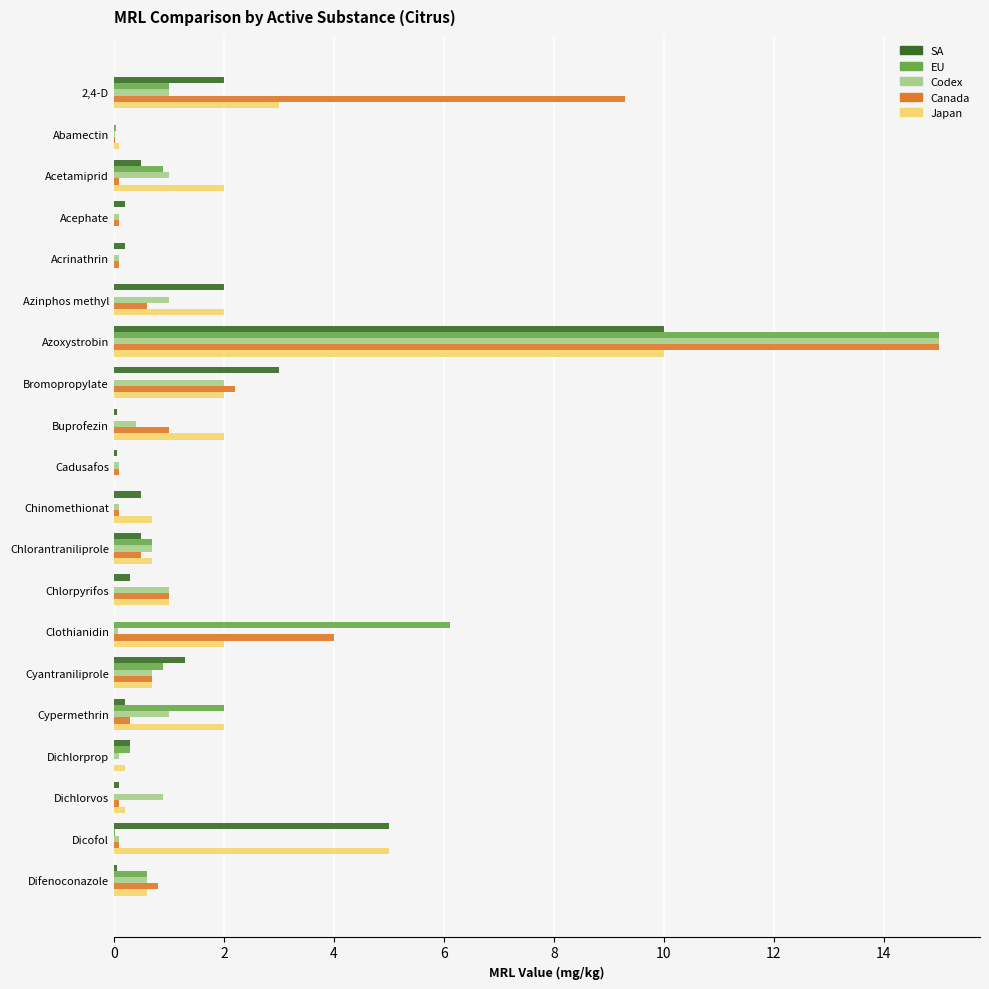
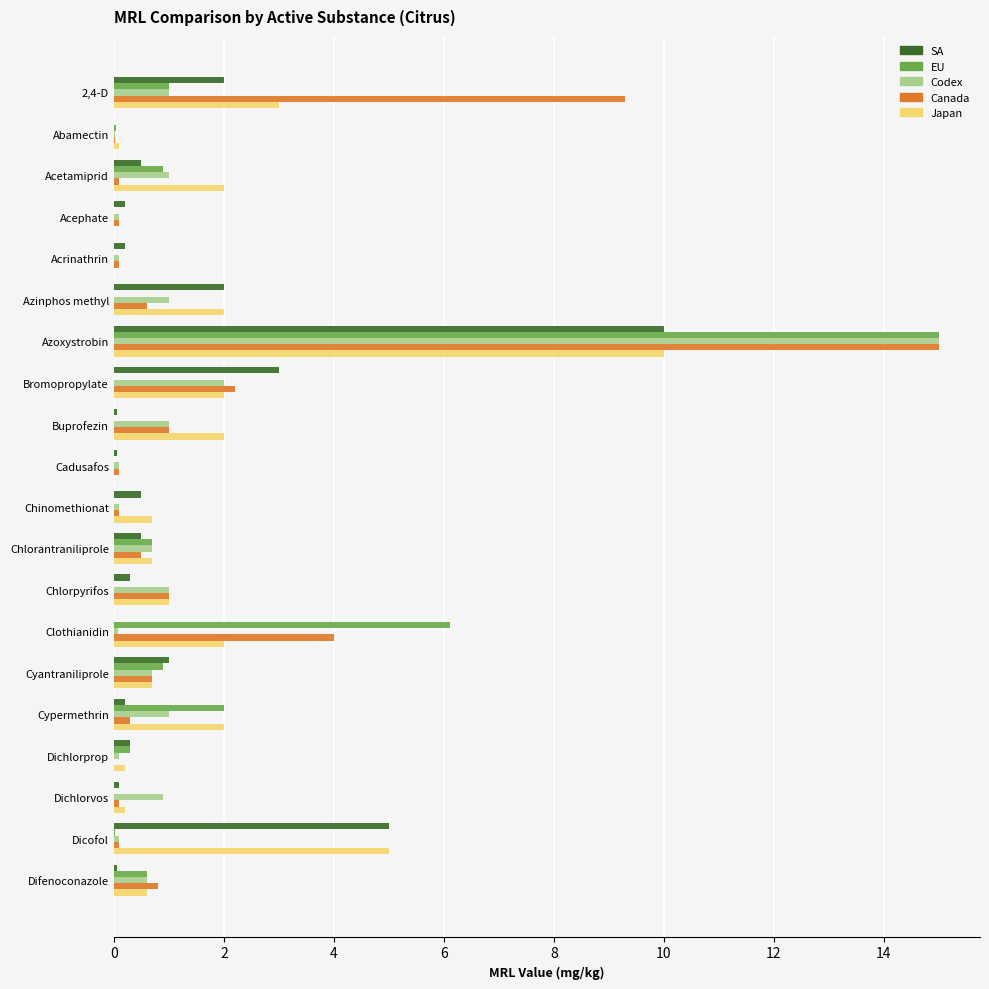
  {
    "SA": {
      "2,4-D": 2.0,
      "Acetamiprid": 0.5,
      "Acephate": 0.2,
      "Acrinathrin": 0.2,
      "Azinphos methyl": 2.0,
      "Azoxystrobin": 10.0,
      "Bromopropylate": 3.0,
      "Buprofezin": 0.1,
      "Cadusafos": 0.1,
      "Chinomethionat": 0.5,
      "Chlorantraniliprole": 0.5,
      "Chlorpyrifos": 0.3,
-     "Cyantraniliprole": 1.3,
+     "Cyantraniliprole": 1.0,
      "Cypermethrin": 0.2,
      "Dichlorprop": 0.3,
      "Dichlorvos": 0.1,
      "Dicofol": 5.0,
      "Difenoconazole": 0.1
    },
    "EU": {
      "2,4-D": 1.0,
      "Acetamiprid": 0.9,
      "Azoxystrobin": 15.0,
      "Chlorantraniliprole": 0.7,
      "Clothianidin": 6.1,
      "Cyantraniliprole": 0.9,
      "Cypermethrin": 2.0,
      "Dichlorprop": 0.3,
      "Difenoconazole": 0.6
    },
    "Codex": {
      "2,4-D": 1.0,
      "Acetamiprid": 1.0,
      "Acephate": 0.1,
      "Acrinathrin": 0.1,
      "Azinphos methyl": 1.0,
      "Azoxystrobin": 15.0,
      "Bromopropylate": 2.0,
-     "Buprofezin": 0.4,
+     "Buprofezin": 1.0,
      "Cadusafos": 0.1,
      "Chinomethionat": 0.1,
      "Chlorantraniliprole": 0.7,
      "Chlorpyrifos": 1.0,
      "Clothianidin": 0.1,
      "Cyantraniliprole": 0.7,
      "Cypermethrin": 1.0,
      "Dichlorprop": 0.1,
      "Dichlorvos": 0.9,
      "Dicofol": 0.1,
      "Difenoconazole": 0.6
    },
    "Canada": {
      "2,4-D": 9.3,
      "Acetamiprid": 0.1,
      "Acephate": 0.1,
      "Acrinathrin": 0.1,
      "Azinphos methyl": 0.6,
      "Azoxystrobin": 15.0,
      "Bromopropylate": 2.2,
      "Buprofezin": 1.0,
      "Cadusafos": 0.1,
      "Chinomethionat": 0.1,
      "Chlorantraniliprole": 0.5,
      "Chlorpyrifos": 1.0,
      "Clothianidin": 4.0,
      "Cyantraniliprole": 0.7,
      "Cypermethrin": 0.3,
      "Dichlorvos": 0.1,
      "Dicofol": 0.1,
      "Difenoconazole": 0.8
    },
    "Japan": {
      "2,4-D": 3.0,
      "Abamectin": 0.1,
      "Acetamiprid": 2.0,
      "Azinphos methyl": 2.0,
      "Azoxystrobin": 10.0,
      "Bromopropylate": 2.0,
      "Buprofezin": 2.0,
      "Chinomethionat": 0.7,
      "Chlorantraniliprole": 0.7,
      "Chlorpyrifos": 1.0,
      "Clothianidin": 2.0,
      "Cyantraniliprole": 0.7,
      "Cypermethrin": 2.0,
      "Dichlorprop": 0.2,
      "Dichlorvos": 0.2,
      "Dicofol": 5.0,
      "Difenoconazole": 0.6
    }
  }
